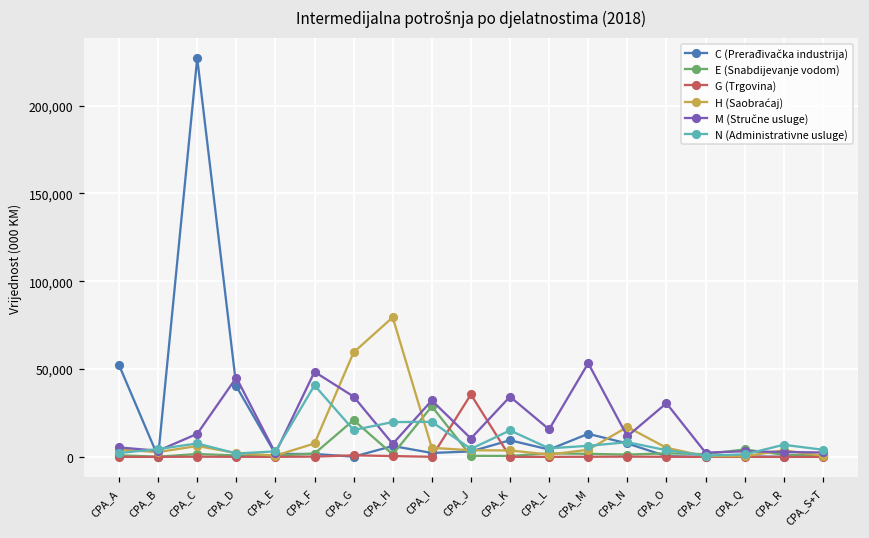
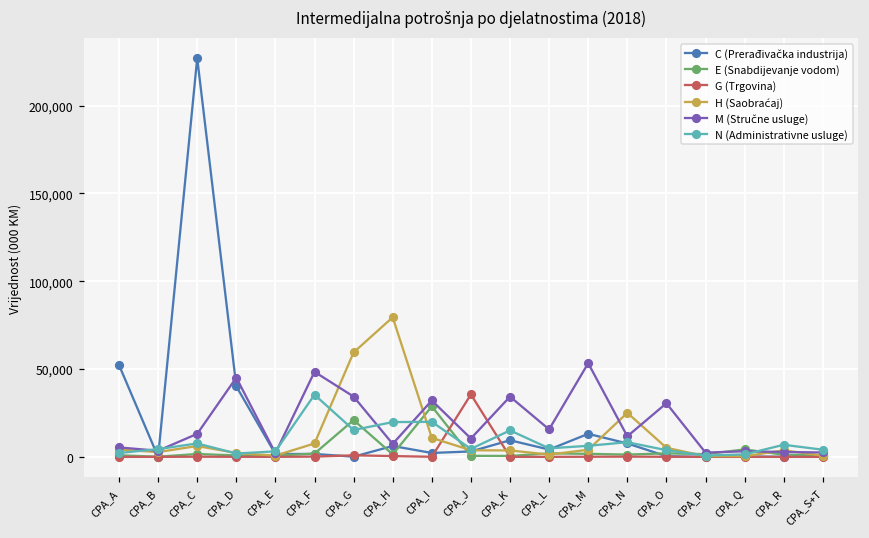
  {
    "E (Snabdijevanje vodom)": {
      "CPA_G": "21,000",
      "CPA_I": "29,000",
      "CPA_J": "1,000",
      "CPA_M": "2,000",
      "CPA_O": "2,000"
    },
    "G (Trgovina)": {
      "CPA_I": "0",
      "CPA_J": "36,000",
      "CPA_M": "0"
    },
    "H (Saobraćaj)": {
      "CPA_F": "8,000",
      "CPA_G": "59,000",
      "CPA_H": "79,000",
-     "CPA_I": "5,000",
+     "CPA_I": "11,000",
      "CPA_K": "4,000",
      "CPA_M": "4,000",
-     "CPA_N": "17,000"
+     "CPA_N": "25,000"
    },
    "N (Administrativne usluge)": {
-     "CPA_F": "41,000",
+     "CPA_F": "35,000",
      "CPA_G": "15,000",
      "CPA_H": "20,000",
      "CPA_I": "20,000",
      "CPA_K": "15,000",
      "CPA_M": "6,000",
      "CPA_R": "7,000"
    }
  }
